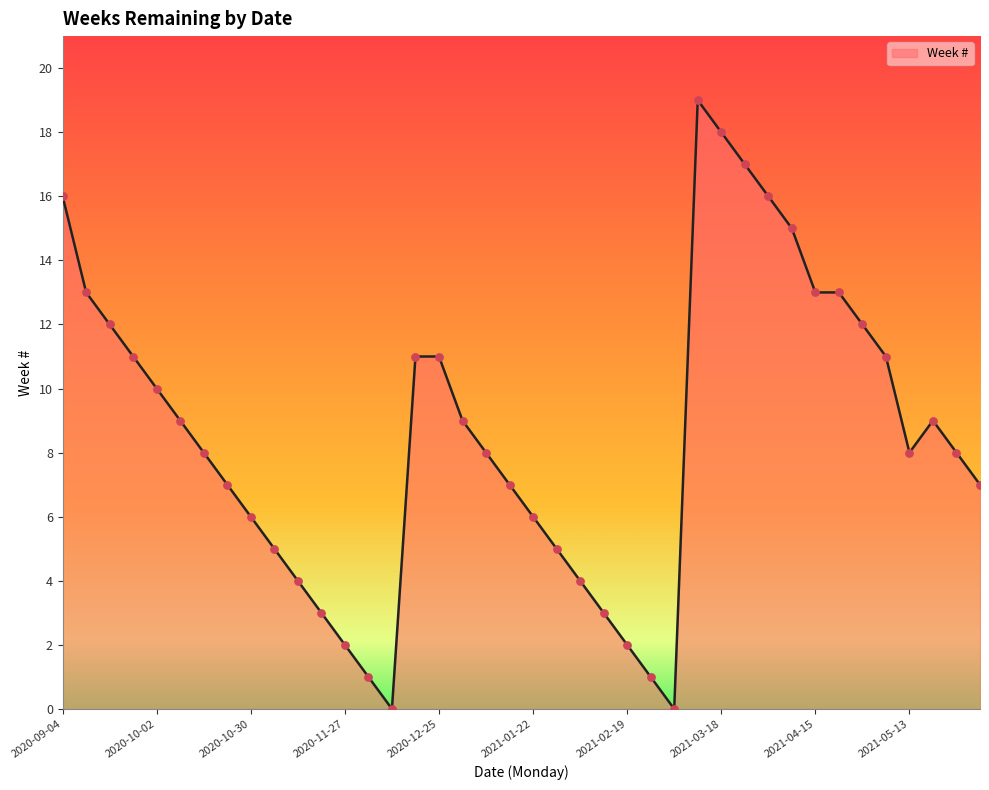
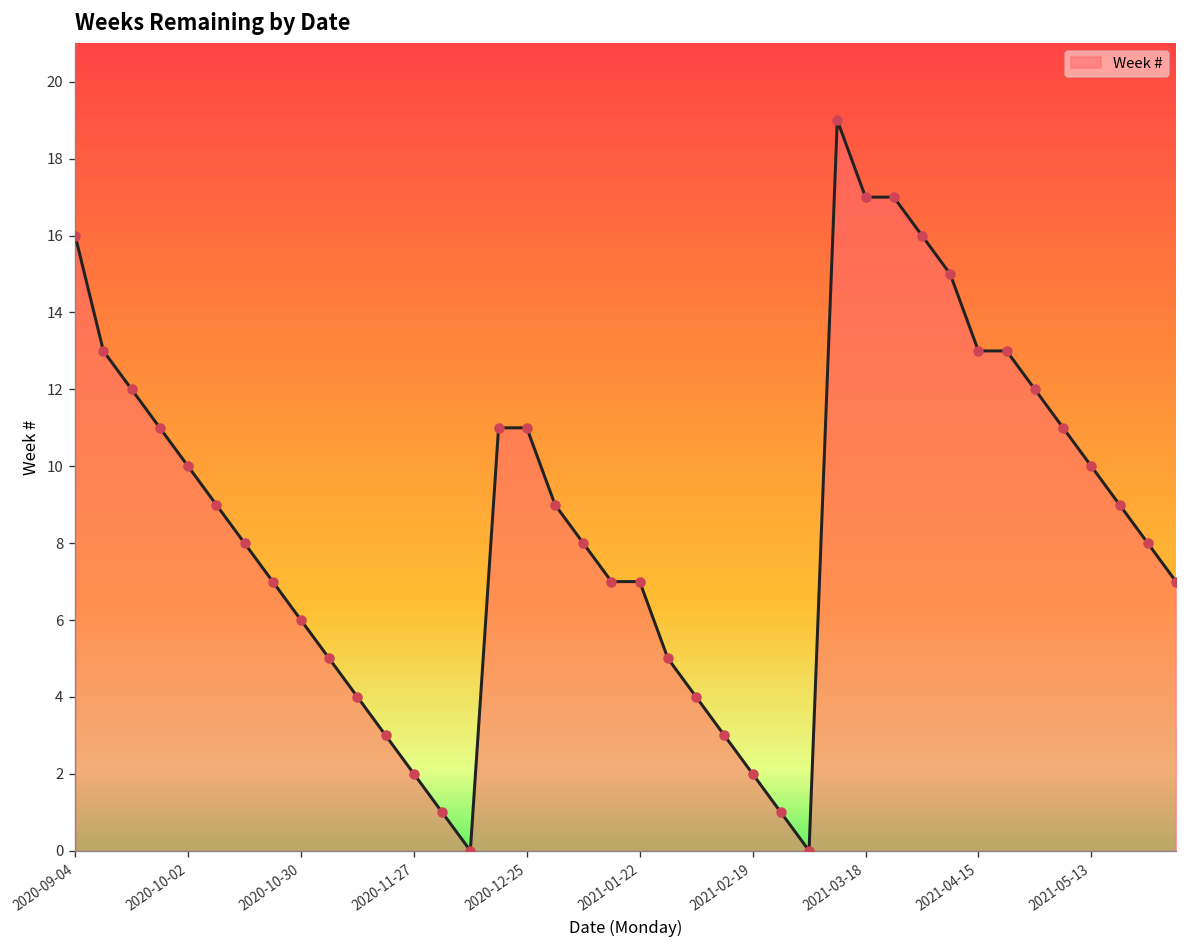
  {
    "2020-09-04": 16,
    "2020-10-02": 10,
    "2020-10-30": 6,
    "2020-11-27": 2,
    "2020-12-25": 11,
-   "2021-01-22": 6,
+   "2021-01-22": 7,
    "2021-02-19": 2,
-   "2021-03-18": 18,
+   "2021-03-18": 17,
    "2021-04-15": 13,
-   "2021-05-13": 8
+   "2021-05-13": 10
  }
